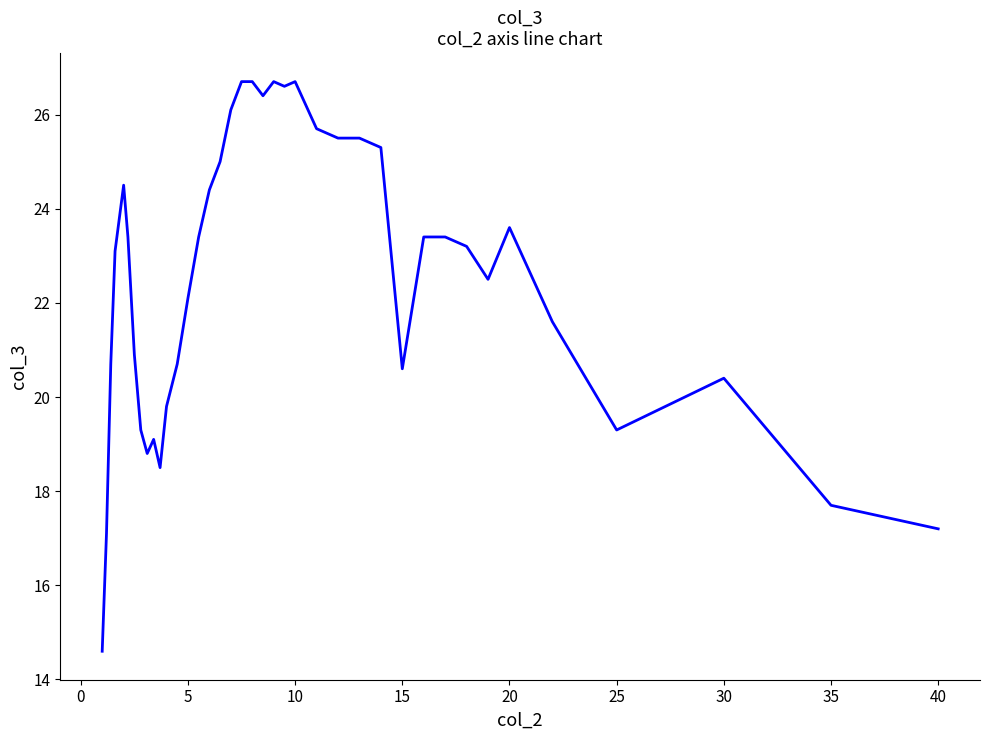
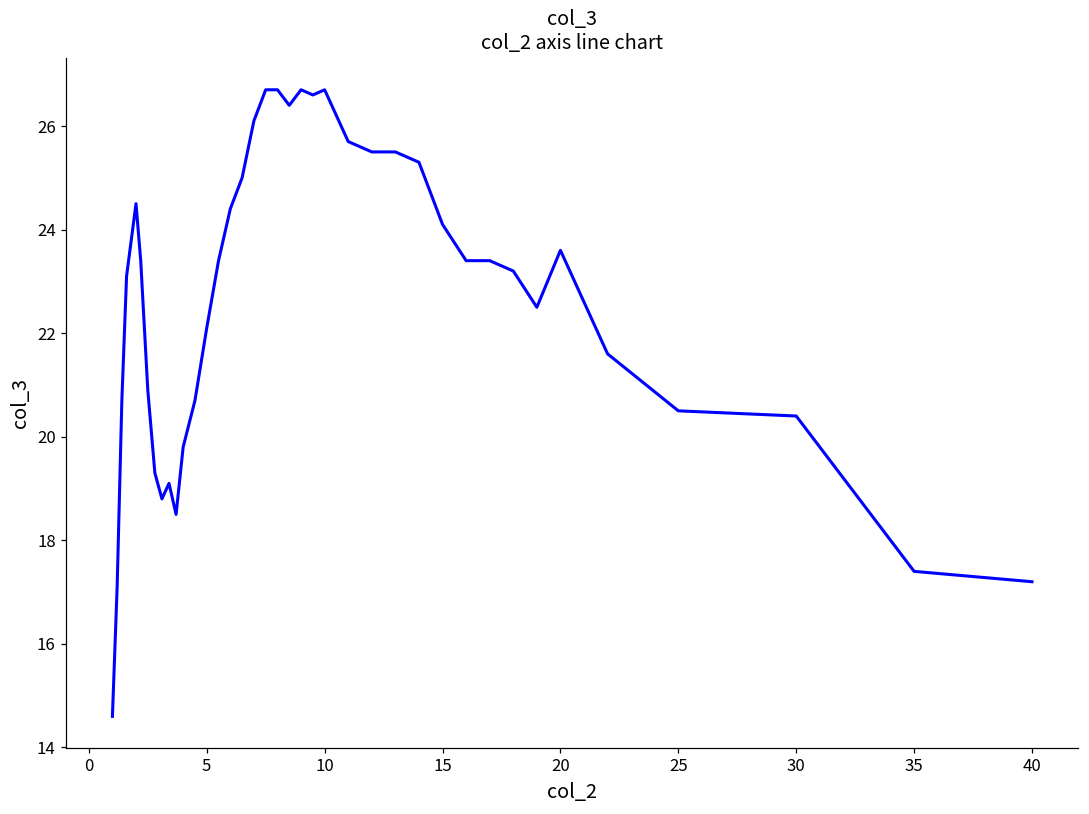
  {
    "5": 22.1,
    "10": 26.7,
-   "15": 20.6,
+   "15": 24.1,
    "20": 23.6,
-   "25": 19.3,
+   "25": 20.5,
    "30": 20.4,
-   "35": 17.7,
+   "35": 17.4,
    "40": 17.2
  }
